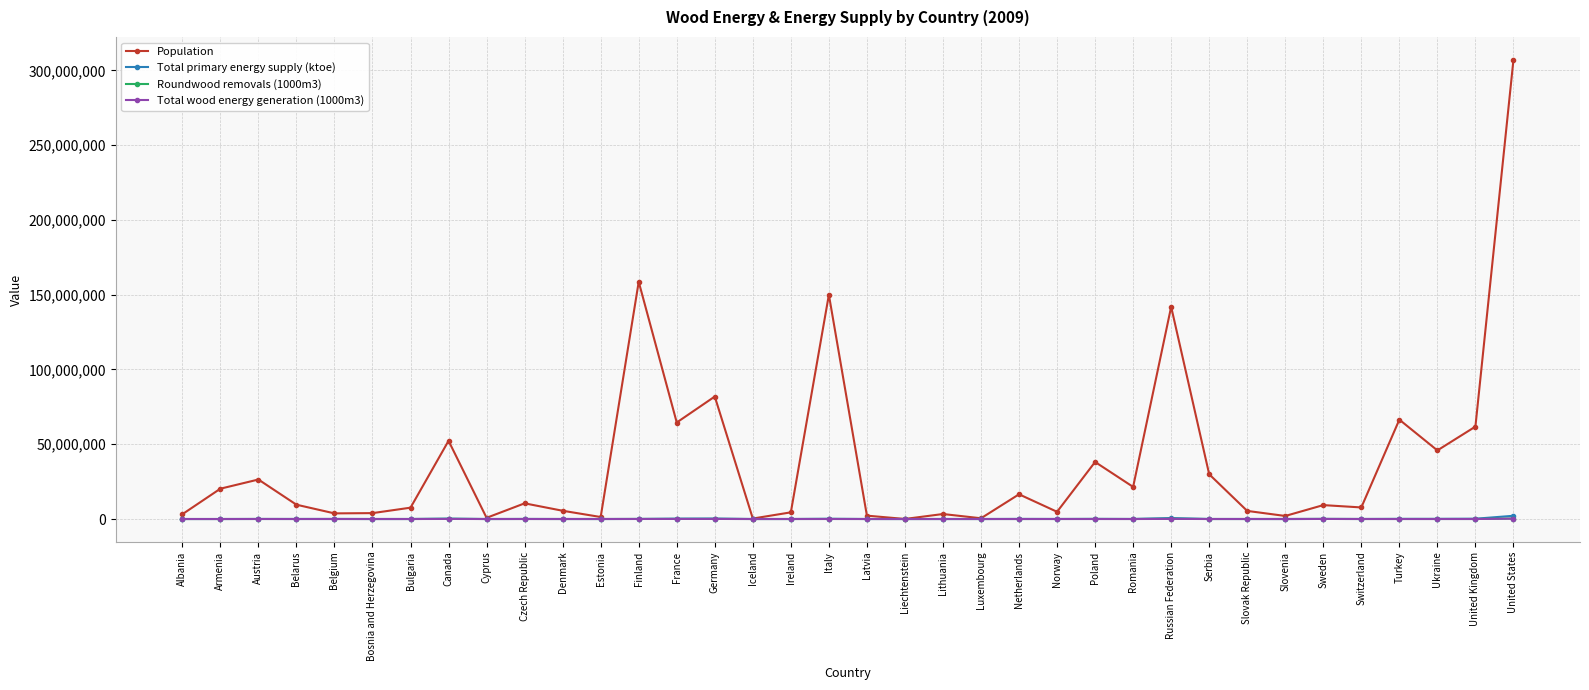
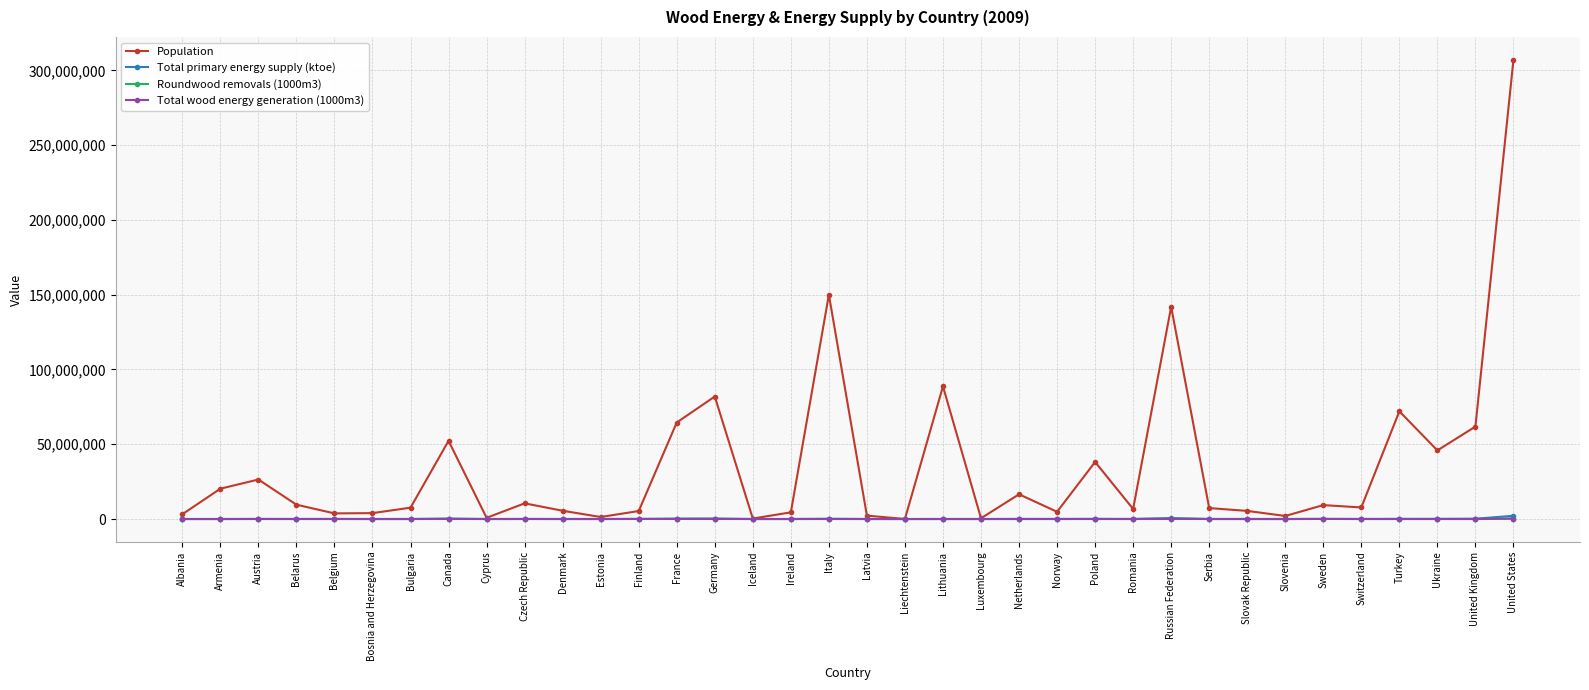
  {
    "Population": {
      "Albania": "3,000,000",
      "Armenia": "20,000,000",
      "Austria": "26,000,000",
      "Belarus": "10,000,000",
      "Belgium": "4,000,000",
      "Bosnia and Herzegovina": "4,000,000",
      "Bulgaria": "8,000,000",
      "Canada": "52,000,000",
      "Czech Republic": "10,000,000",
      "Denmark": "6,000,000",
-     "Finland": "159,000,000",
+     "Finland": "5,000,000",
      "France": "65,000,000",
      "Germany": "82,000,000",
      "Ireland": "4,000,000",
      "Italy": "150,000,000",
      "Latvia": "2,000,000",
-     "Lithuania": "3,000,000",
+     "Lithuania": "89,000,000",
      "Netherlands": "17,000,000",
      "Norway": "5,000,000",
      "Poland": "38,000,000",
-     "Romania": "21,000,000",
+     "Romania": "7,000,000",
      "Russian Federation": "142,000,000",
-     "Serbia": "30,000,000",
+     "Serbia": "7,000,000",
      "Slovak Republic": "5,000,000",
      "Slovenia": "2,000,000",
      "Sweden": "9,000,000",
      "Switzerland": "8,000,000",
-     "Turkey": "66,000,000",
+     "Turkey": "72,000,000",
      "Ukraine": "46,000,000",
      "United Kingdom": "62,000,000",
      "United States": "307,000,000"
    },
    "Total primary energy supply (ktoe)": {
      "United States": "2,000,000"
    }
  }
